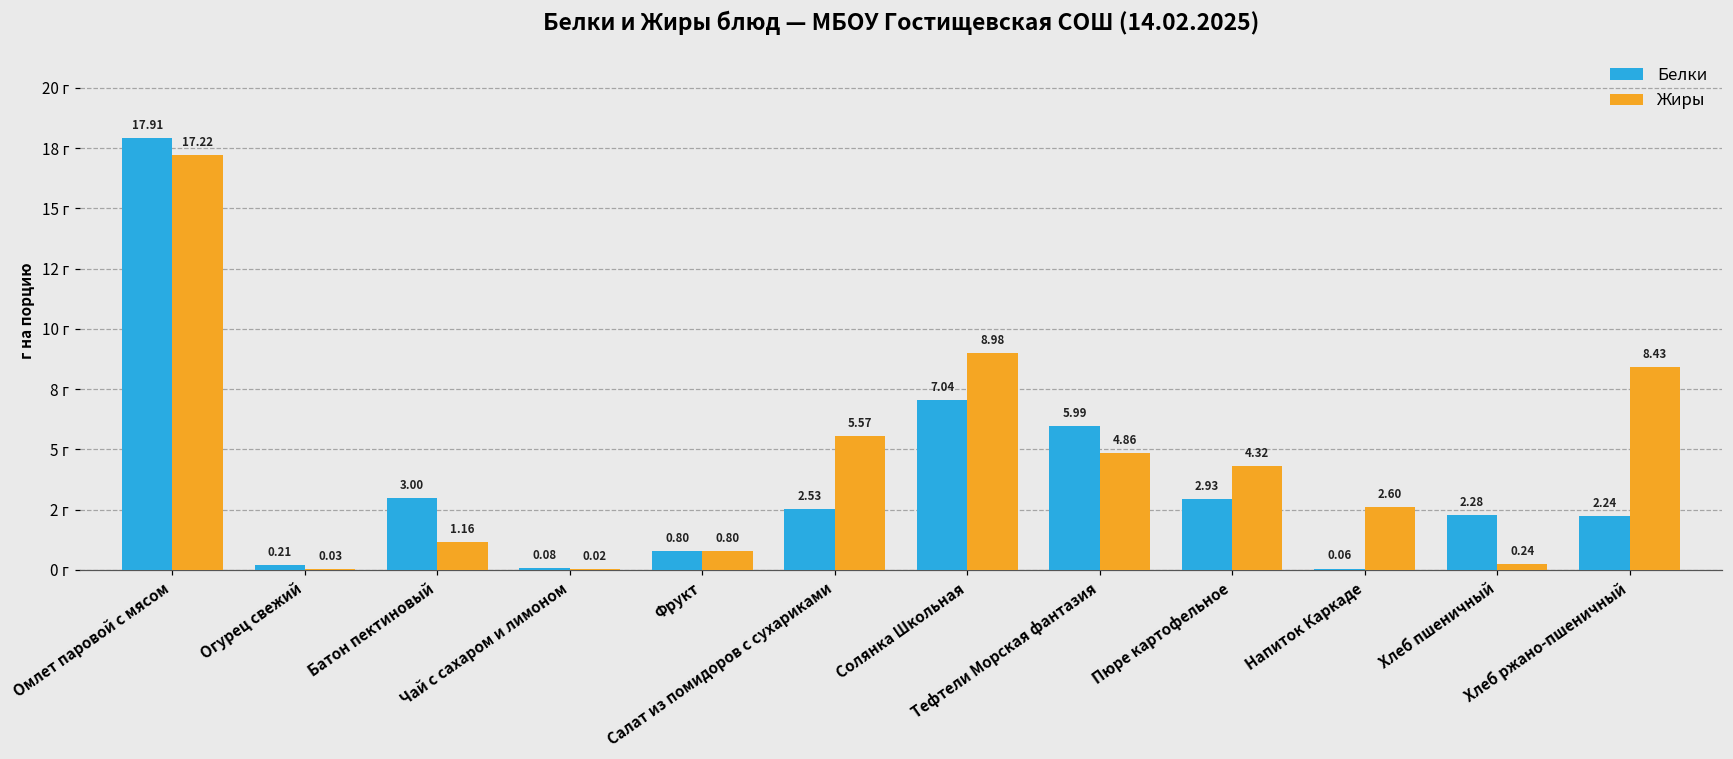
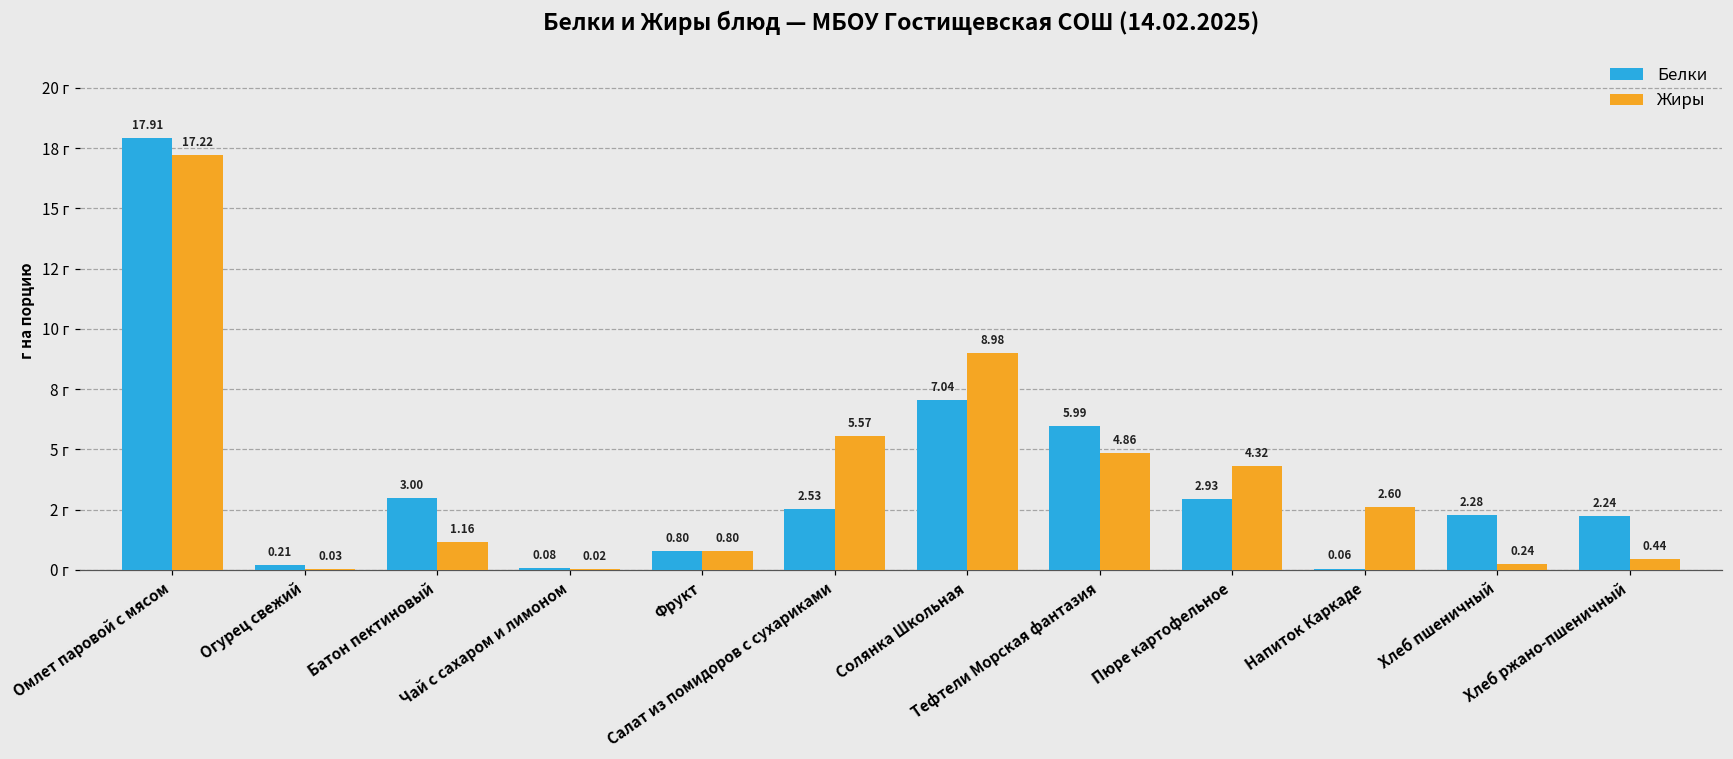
  {
    "Белки": {
      "Омлет паровой с мясом": 17.91,
      "Огурец свежий": 0.21,
      "Батон пектиновый": 3.00,
      "Чай с сахаром и лимоном": 0.08,
      "Фрукт": 0.80,
      "Салат из помидоров с сухариками": 2.53,
      "Солянка Школьная": 7.04,
      "Тефтели Морская фантазия": 5.99,
      "Пюре картофельное": 2.93,
      "Напиток Каркаде": 0.06,
      "Хлеб пшеничный": 2.28,
      "Хлеб ржано-пшеничный": 2.24
    },
    "Жиры": {
      "Омлет паровой с мясом": 17.22,
      "Огурец свежий": 0.03,
      "Батон пектиновый": 1.16,
      "Чай с сахаром и лимоном": 0.02,
      "Фрукт": 0.80,
      "Салат из помидоров с сухариками": 5.57,
      "Солянка Школьная": 8.98,
      "Тефтели Морская фантазия": 4.86,
      "Пюре картофельное": 4.32,
      "Напиток Каркаде": 2.60,
      "Хлеб пшеничный": 0.24,
-     "Хлеб ржано-пшеничный": 8.43
+     "Хлеб ржано-пшеничный": 0.44
    }
  }
